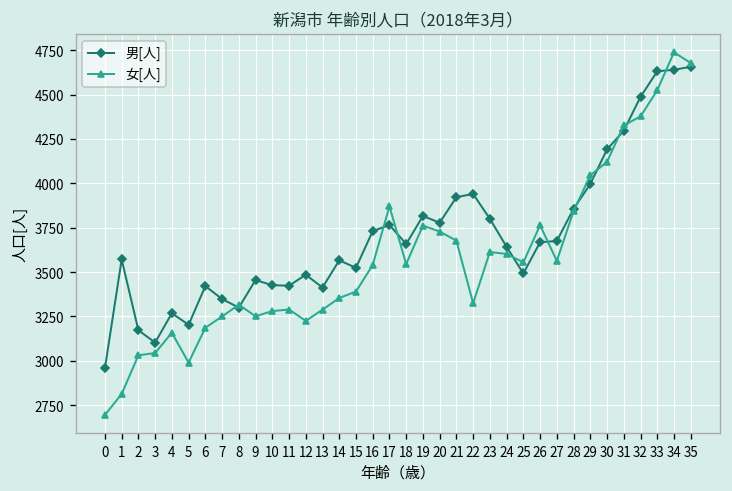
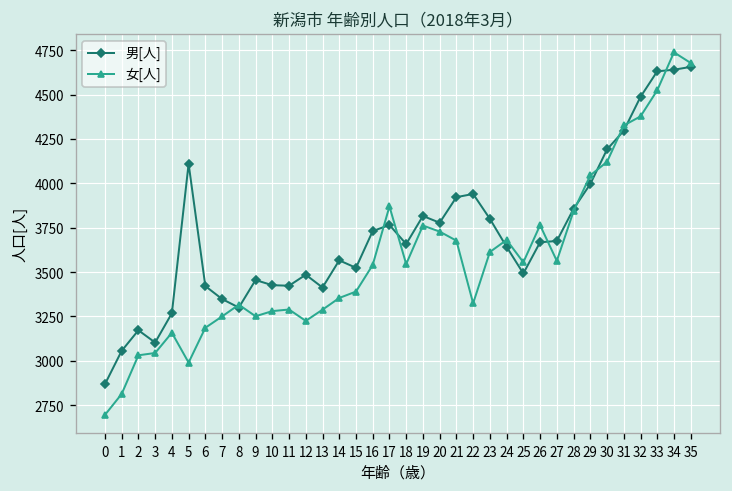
  {
    "男[人]": {
-     "0": 2960,
-     "1": 3570,
+     "0": 2870,
+     "1": 3060,
      "2": 3170,
      "3": 3100,
      "4": 3270,
-     "5": 3200,
+     "5": 4110,
      "6": 3420,
      "7": 3350,
      "9": 3460,
      "10": 3430,
      "11": 3420,
      "12": 3490,
      "13": 3410,
      "14": 3570,
      "15": 3520,
      "16": 3730,
      "17": 3770,
      "18": 3660,
      "19": 3820,
      "20": 3780,
      "21": 3920,
      "22": 3940,
      "23": 3800,
      "24": 3640,
      "25": 3490,
      "26": 3670,
      "27": 3680,
      "29": 4000,
      "30": 4190,
      "31": 4300,
      "32": 4490,
      "33": 4630,
      "34": 4640,
      "35": 4660
    },
    "女[人]": {
      "0": 2700,
      "1": 2810,
      "2": 3030,
      "3": 3040,
      "4": 3160,
      "5": 2990,
      "6": 3190,
      "7": 3250,
      "9": 3250,
      "10": 3280,
      "11": 3290,
      "12": 3230,
      "13": 3290,
      "14": 3350,
      "15": 3390,
      "16": 3540,
      "17": 3870,
      "18": 3550,
      "19": 3760,
      "20": 3730,
      "21": 3680,
      "22": 3320,
      "23": 3610,
-     "24": 3600,
+     "24": 3680,
      "25": 3560,
      "26": 3760,
      "27": 3560,
      "29": 4050,
      "30": 4120,
      "31": 4330,
      "32": 4380,
      "33": 4520,
      "34": 4740,
      "35": 4680
    }
  }
